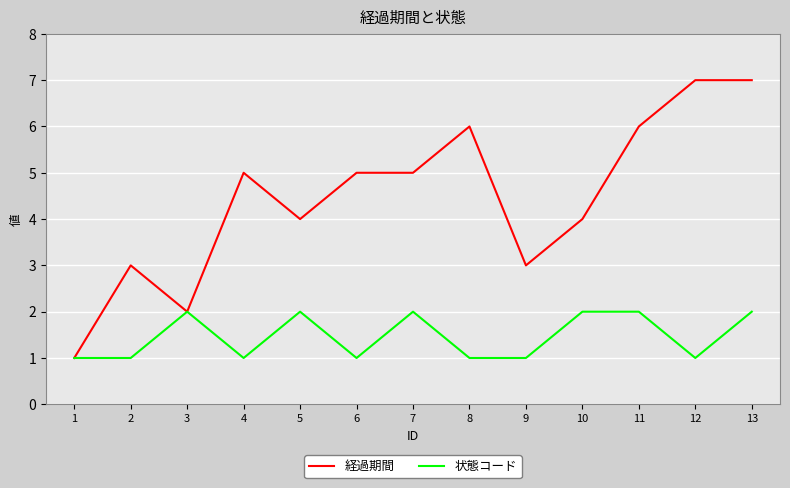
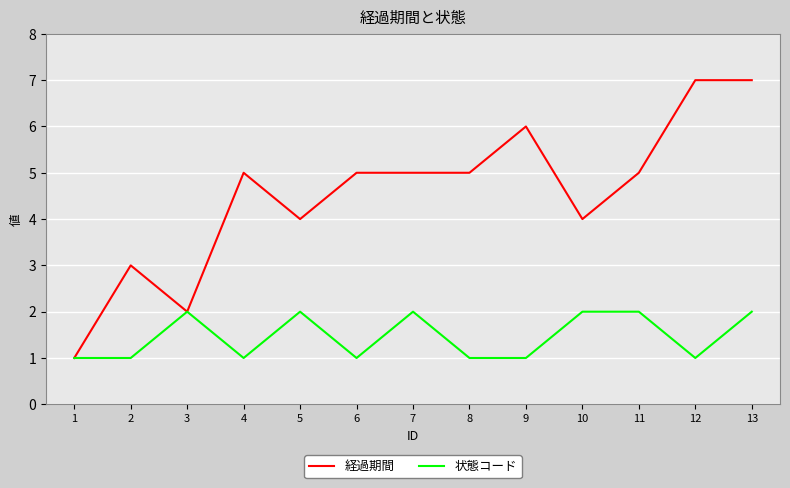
  {
    "経過期間": {
      "2": 3,
      "4": 5,
      "5": 4,
      "6": 5,
      "7": 5,
-     "8": 6,
-     "9": 3,
+     "8": 5,
+     "9": 6,
      "10": 4,
-     "11": 6,
+     "11": 5,
      "12": 7,
      "13": 7
    },
    "状態コード": {
      "2": 1,
      "4": 1,
      "5": 2,
      "6": 1,
      "7": 2,
      "8": 1,
      "9": 1,
      "10": 2,
      "11": 2,
      "12": 1,
      "13": 2
    }
  }
